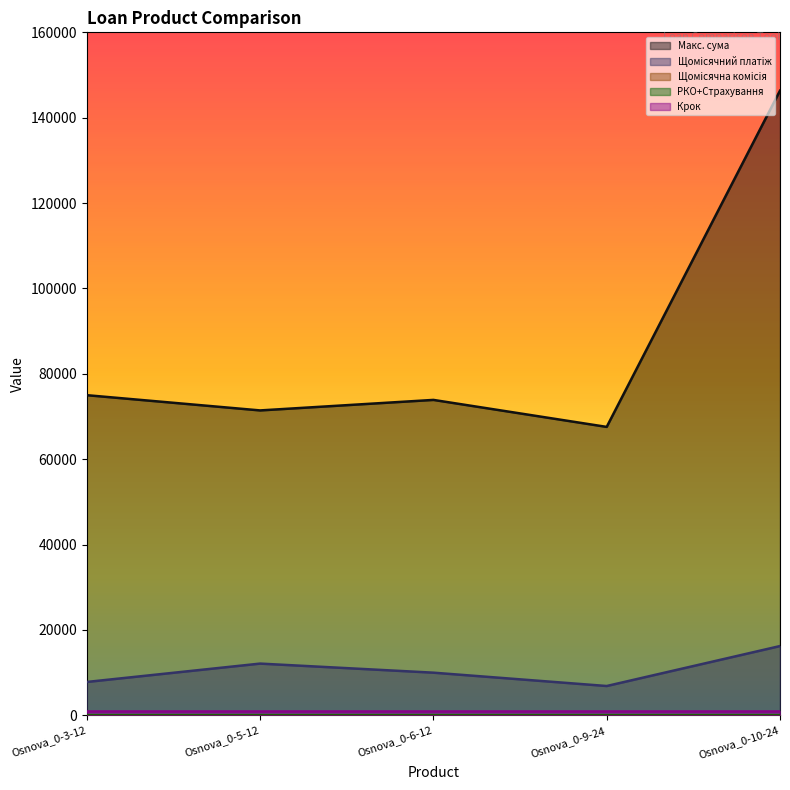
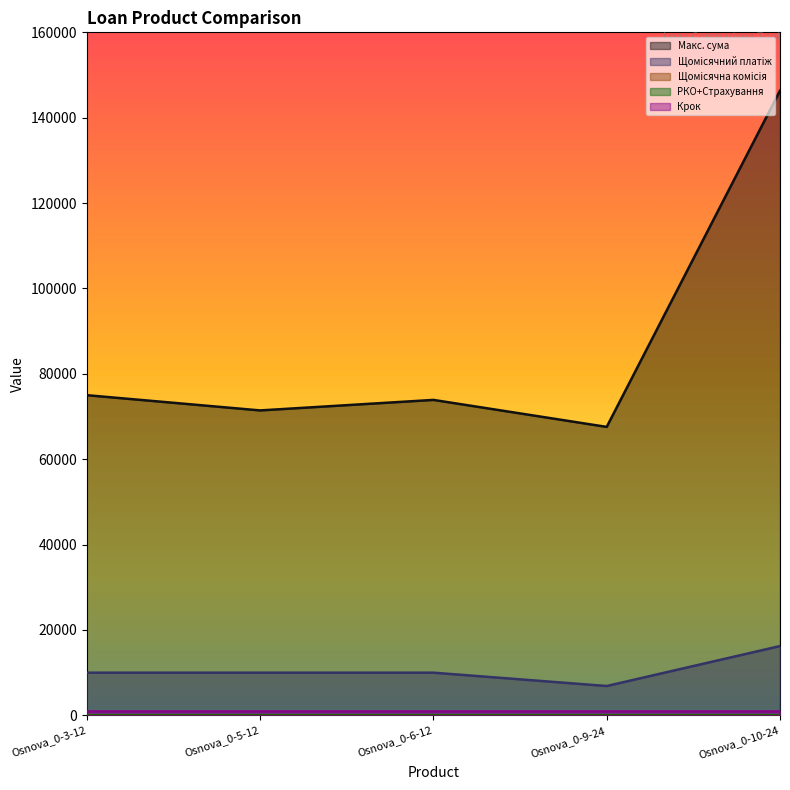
  {
    "Щомісячний платіж": {
-     "Osnova_0-3-12": 8000,
-     "Osnova_0-5-12": 12000,
+     "Osnova_0-3-12": 10000,
+     "Osnova_0-5-12": 10000,
      "Osnova_0-6-12": 10000,
      "Osnova_0-9-24": 7000,
      "Osnova_0-10-24": 16000
    },
    "Крок": {
      "Osnova_0-3-12": 1000,
      "Osnova_0-5-12": 1000,
      "Osnova_0-6-12": 1000,
      "Osnova_0-9-24": 1000,
      "Osnova_0-10-24": 1000
    }
  }
